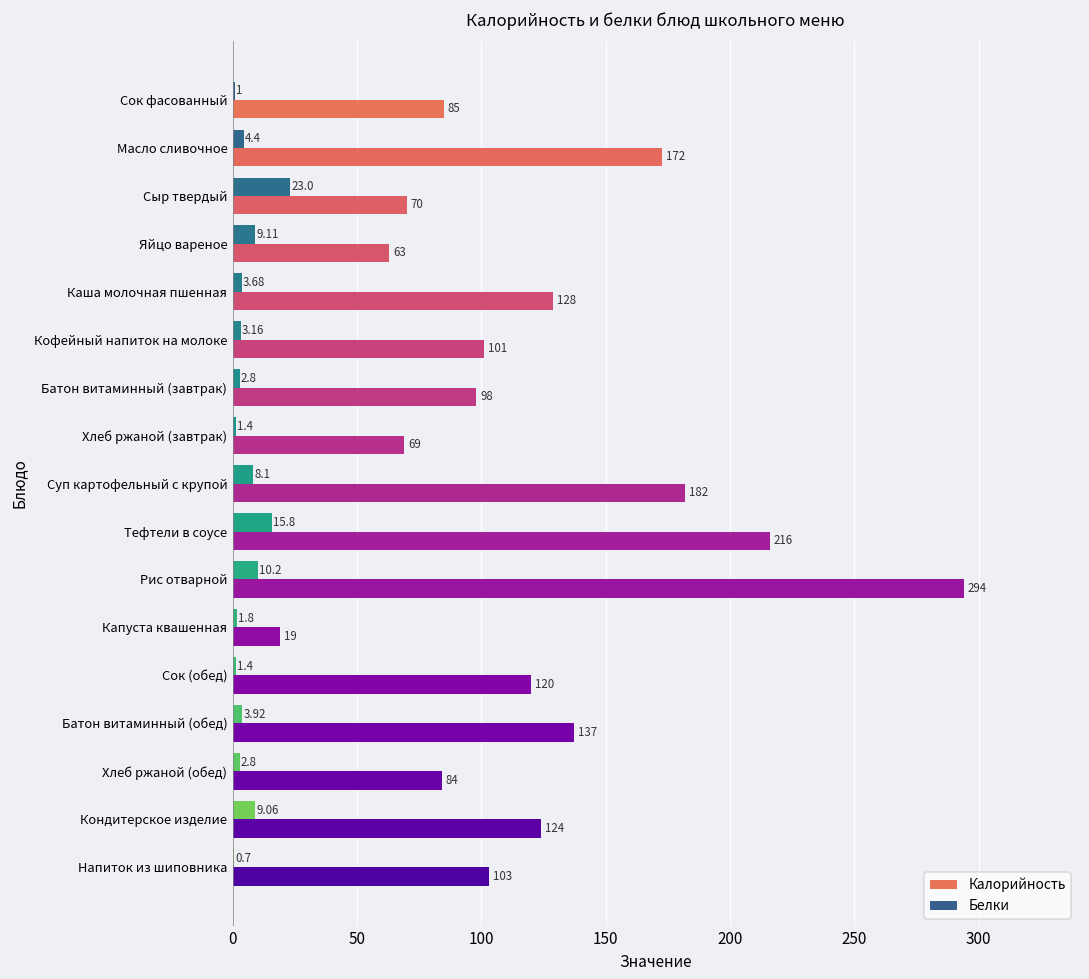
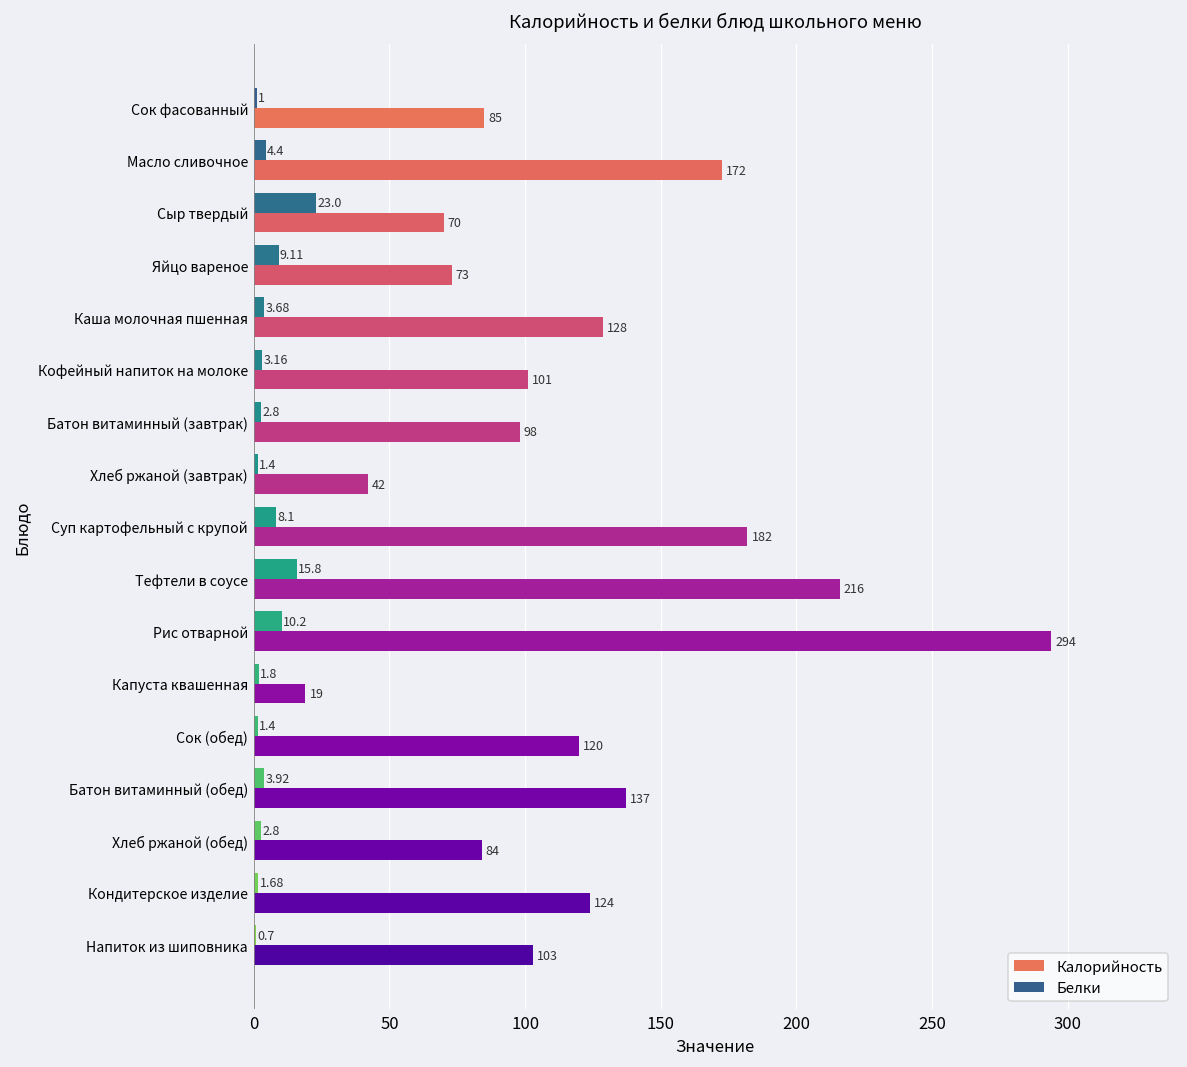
  {
    "Калорийность": {
      "Сок фасованный": 85,
      "Сыр твердый": 70,
-     "Яйцо вареное": 63,
+     "Яйцо вареное": 73,
      "Кофейный напиток на молоке": 101,
      "Батон витаминный (завтрак)": 98,
-     "Хлеб ржаной (завтрак)": 69,
+     "Хлеб ржаной (завтрак)": 42,
      "Суп картофельный с крупой": 182,
      "Тефтели в соусе": 216,
      "Рис отварной": 294,
      "Капуста квашенная": 19,
      "Сок (обед)": 120,
      "Батон витаминный (обед)": 137,
      "Хлеб ржаной (обед)": 84,
      "Кондитерское изделие": 124,
      "Напиток из шиповника": 103
    },
    "Белки": {
      "Сок фасованный": 1,
      "Масло сливочное": 4.4,
      "Сыр твердый": 23.0,
      "Яйцо вареное": 9.11,
      "Каша молочная пшенная": 3.68,
      "Кофейный напиток на молоке": 3.16,
      "Батон витаминный (завтрак)": 2.8,
      "Хлеб ржаной (завтрак)": 1.4,
      "Суп картофельный с крупой": 8.1,
      "Тефтели в соусе": 15.8,
      "Рис отварной": 10.2,
      "Капуста квашенная": 1.8,
      "Сок (обед)": 1.4,
      "Батон витаминный (обед)": 3.92,
      "Хлеб ржаной (обед)": 2.8,
-     "Кондитерское изделие": 9.06,
+     "Кондитерское изделие": 1.68,
      "Напиток из шиповника": 0.7
    }
  }
